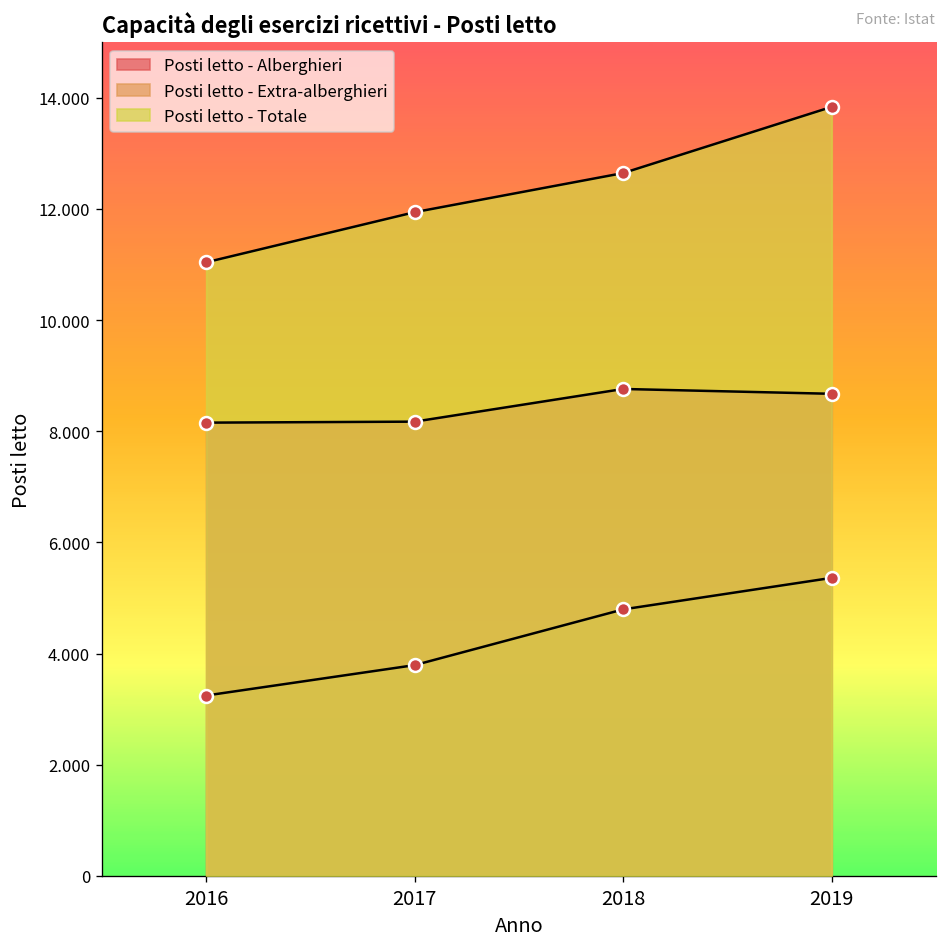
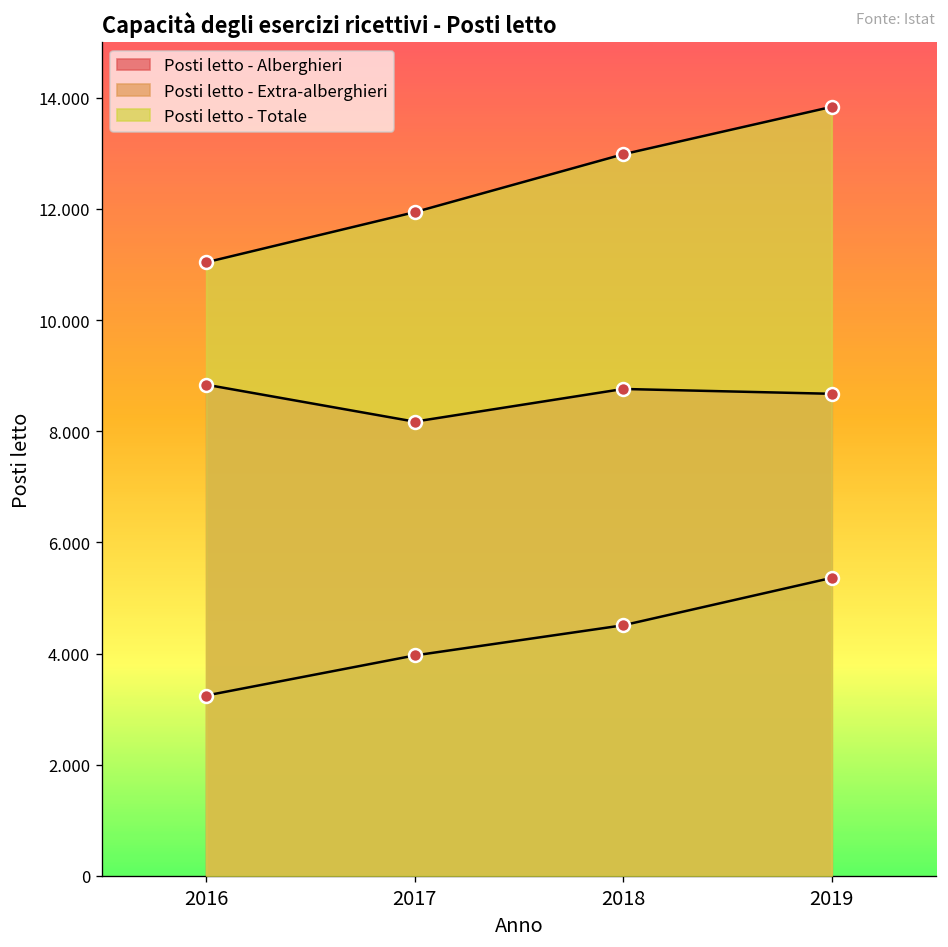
  {
    "Posti letto - Alberghieri": {
-     "2016": 8.2,
+     "2016": 8.8,
      "2017": 8.2,
      "2018": 8.8,
      "2019": 8.7
    },
    "Posti letto - Extra-alberghieri": {
      "2016": 3.2,
-     "2017": 3.8,
-     "2018": 4.8,
+     "2017": 4.0,
+     "2018": 4.5,
      "2019": 5.4
    },
    "Posti letto - Totale": {
      "2016": 11.0,
      "2017": 11.9,
-     "2018": 12.6,
+     "2018": 13.0,
      "2019": 13.8
    }
  }
